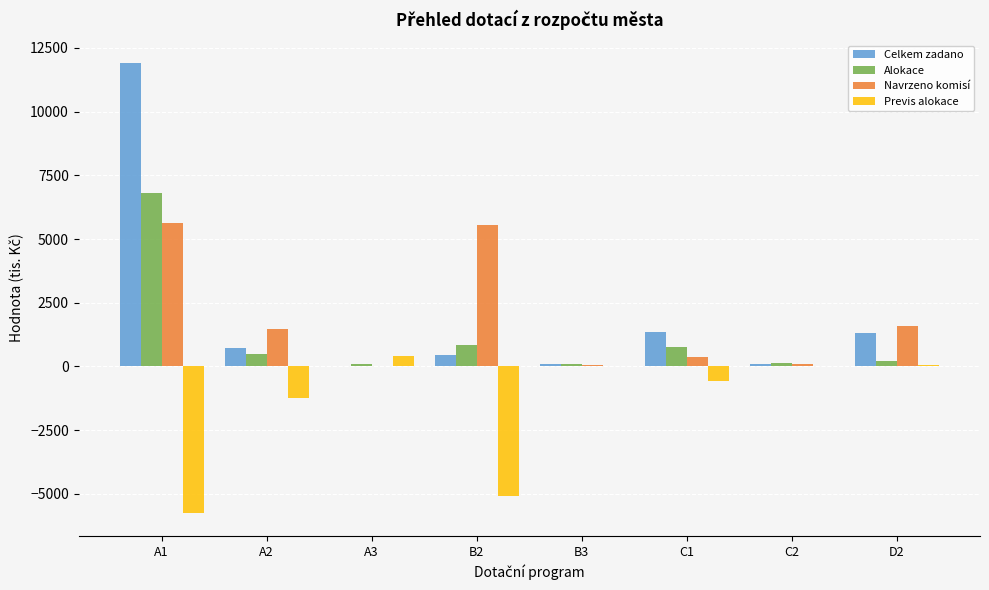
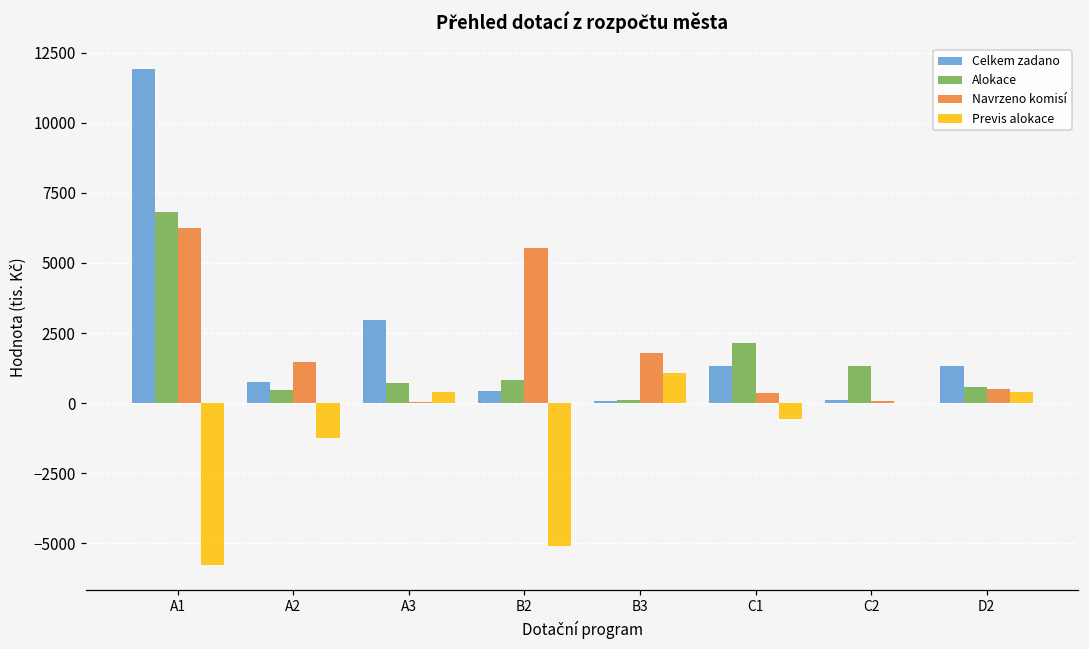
  {
    "Celkem zadano": {
      "A1": 11900,
      "A2": 700,
-     "A3": 0,
+     "A3": 3000,
      "B2": 400,
      "C1": 1300,
      "C2": 100,
      "D2": 1300
    },
    "Alokace": {
      "A1": 6800,
      "A2": 500,
-     "A3": 100,
+     "A3": 700,
      "B2": 800,
      "B3": 100,
-     "C1": 800,
-     "C2": 100,
-     "D2": 200
+     "C1": 2200,
+     "C2": 1300,
+     "D2": 600
    },
    "Navrzeno komisí": {
-     "A1": 5600,
+     "A1": 6200,
      "A2": 1500,
      "B2": 5500,
-     "B3": 100,
+     "B3": 1800,
      "C1": 400,
-     "D2": 1600
+     "D2": 500
    },
    "Previs alokace": {
      "A1": -5800,
      "A2": -1200,
      "A3": 400,
      "B2": -5100,
-     "B3": 0,
+     "B3": 1100,
      "C1": -600,
-     "D2": 0
+     "D2": 400
    }
  }
